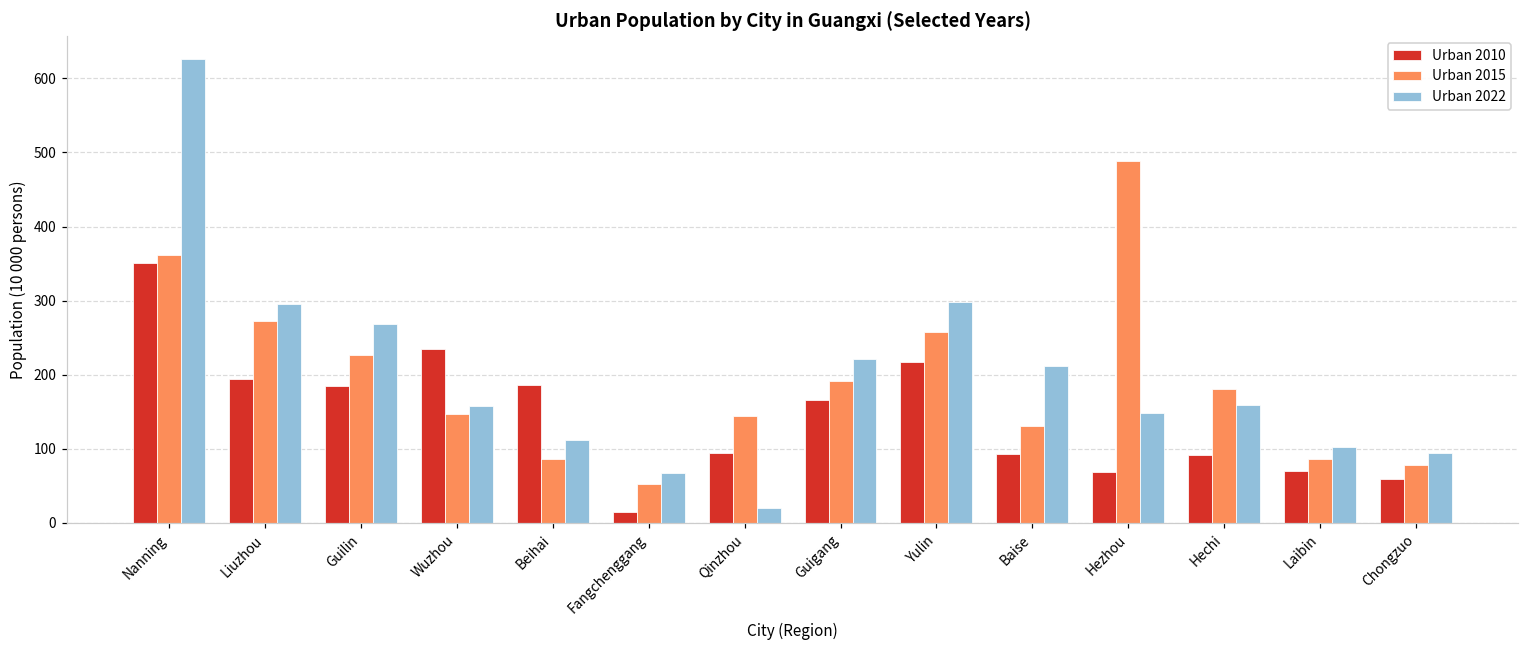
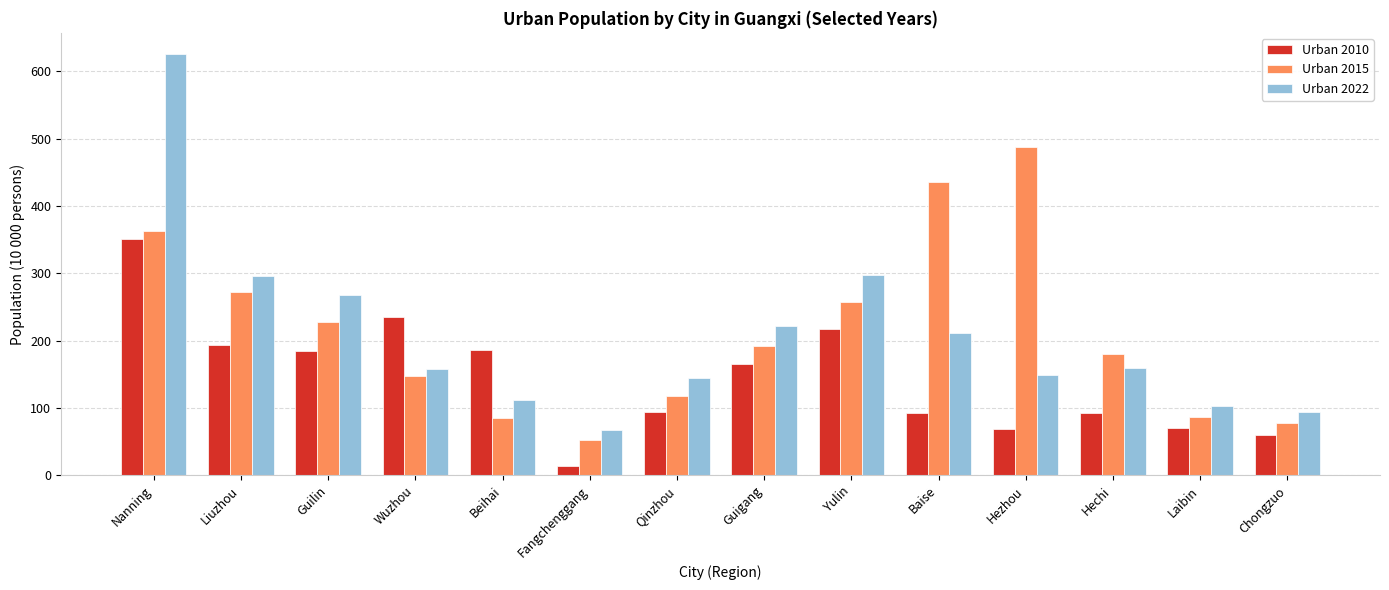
  {
    "Urban 2010": {
      "Nanning": 350,
      "Liuzhou": 190,
      "Guilin": 180,
      "Wuzhou": 230,
      "Beihai": 190,
      "Fangchenggang": 10,
      "Qinzhou": 90,
      "Guigang": 170,
      "Yulin": 220,
      "Baise": 90,
      "Hezhou": 70,
      "Hechi": 90,
      "Laibin": 70,
      "Chongzuo": 60
    },
    "Urban 2015": {
      "Nanning": 360,
      "Liuzhou": 270,
      "Guilin": 230,
      "Wuzhou": 150,
      "Beihai": 90,
      "Fangchenggang": 50,
-     "Qinzhou": 140,
+     "Qinzhou": 120,
      "Guigang": 190,
      "Yulin": 260,
-     "Baise": 130,
+     "Baise": 440,
      "Hezhou": 490,
      "Hechi": 180,
      "Laibin": 90,
      "Chongzuo": 80
    },
    "Urban 2022": {
      "Nanning": 630,
      "Liuzhou": 300,
      "Guilin": 270,
      "Wuzhou": 160,
      "Beihai": 110,
      "Fangchenggang": 70,
-     "Qinzhou": 20,
+     "Qinzhou": 140,
      "Guigang": 220,
      "Yulin": 300,
      "Baise": 210,
      "Hezhou": 150,
      "Hechi": 160,
      "Laibin": 100,
      "Chongzuo": 90
    }
  }
